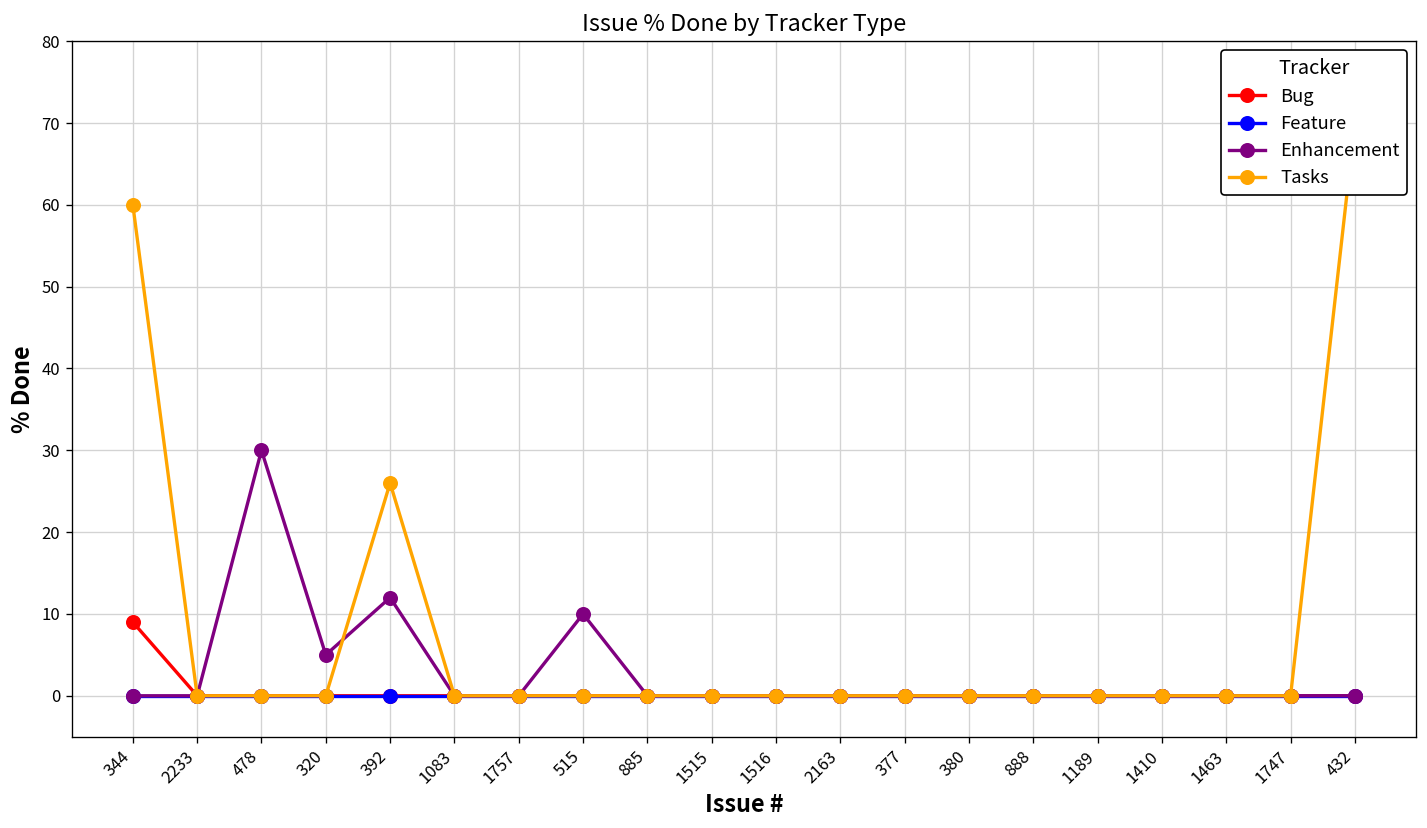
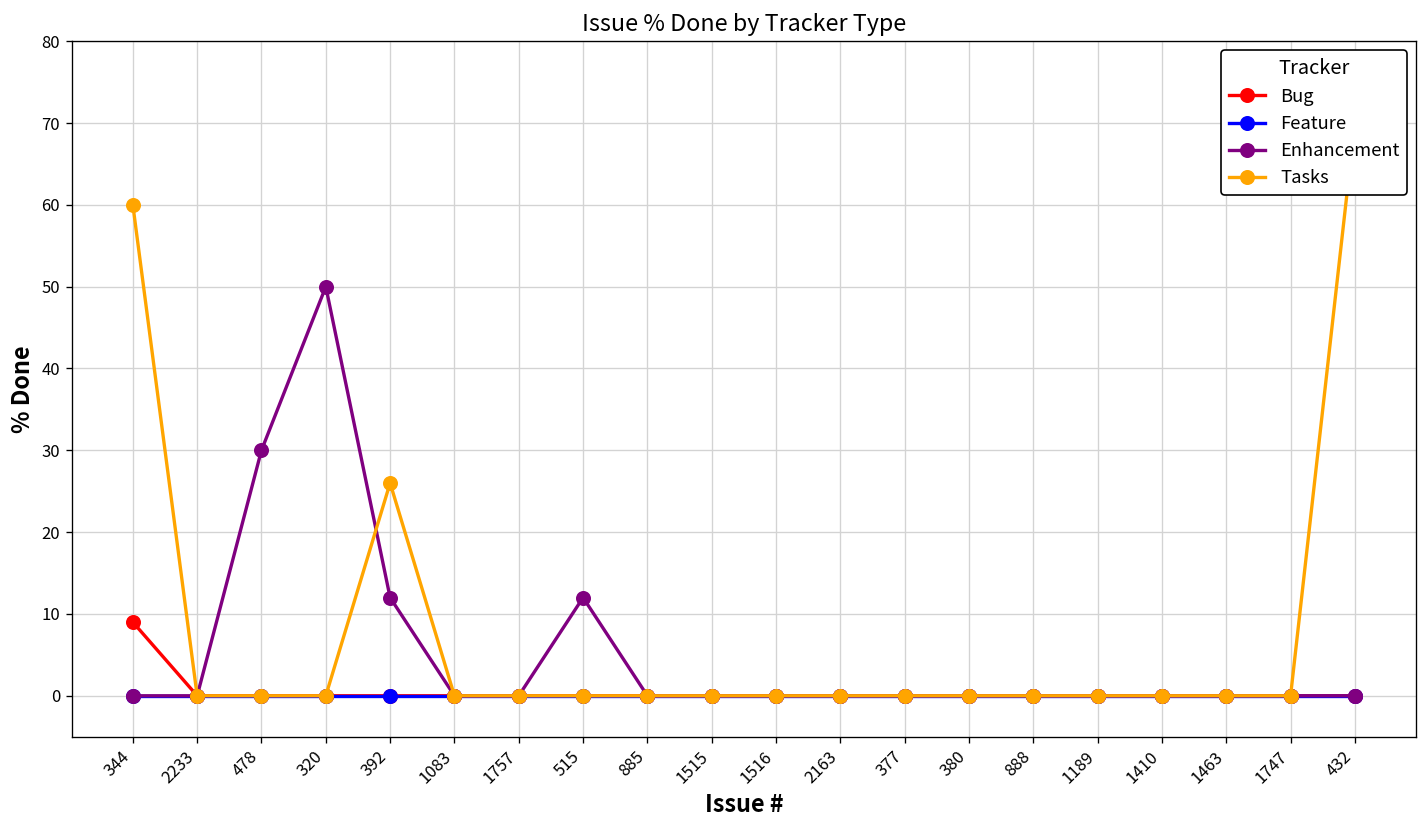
  {
    "Bug": {
      "344": 9
    },
    "Enhancement": {
      "478": 30,
-     "320": 5,
+     "320": 50,
      "392": 12,
-     "515": 10
+     "515": 12
    },
    "Tasks": {
      "344": 60,
      "392": 26
    }
  }
